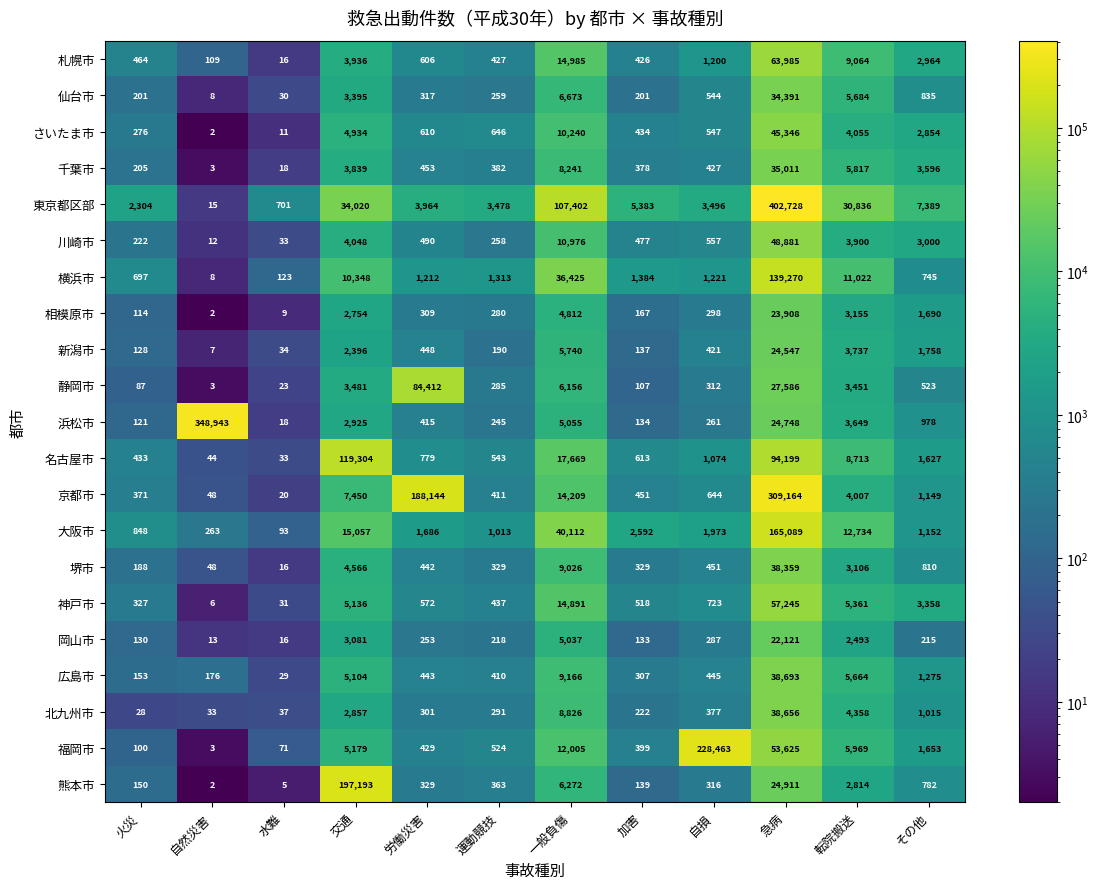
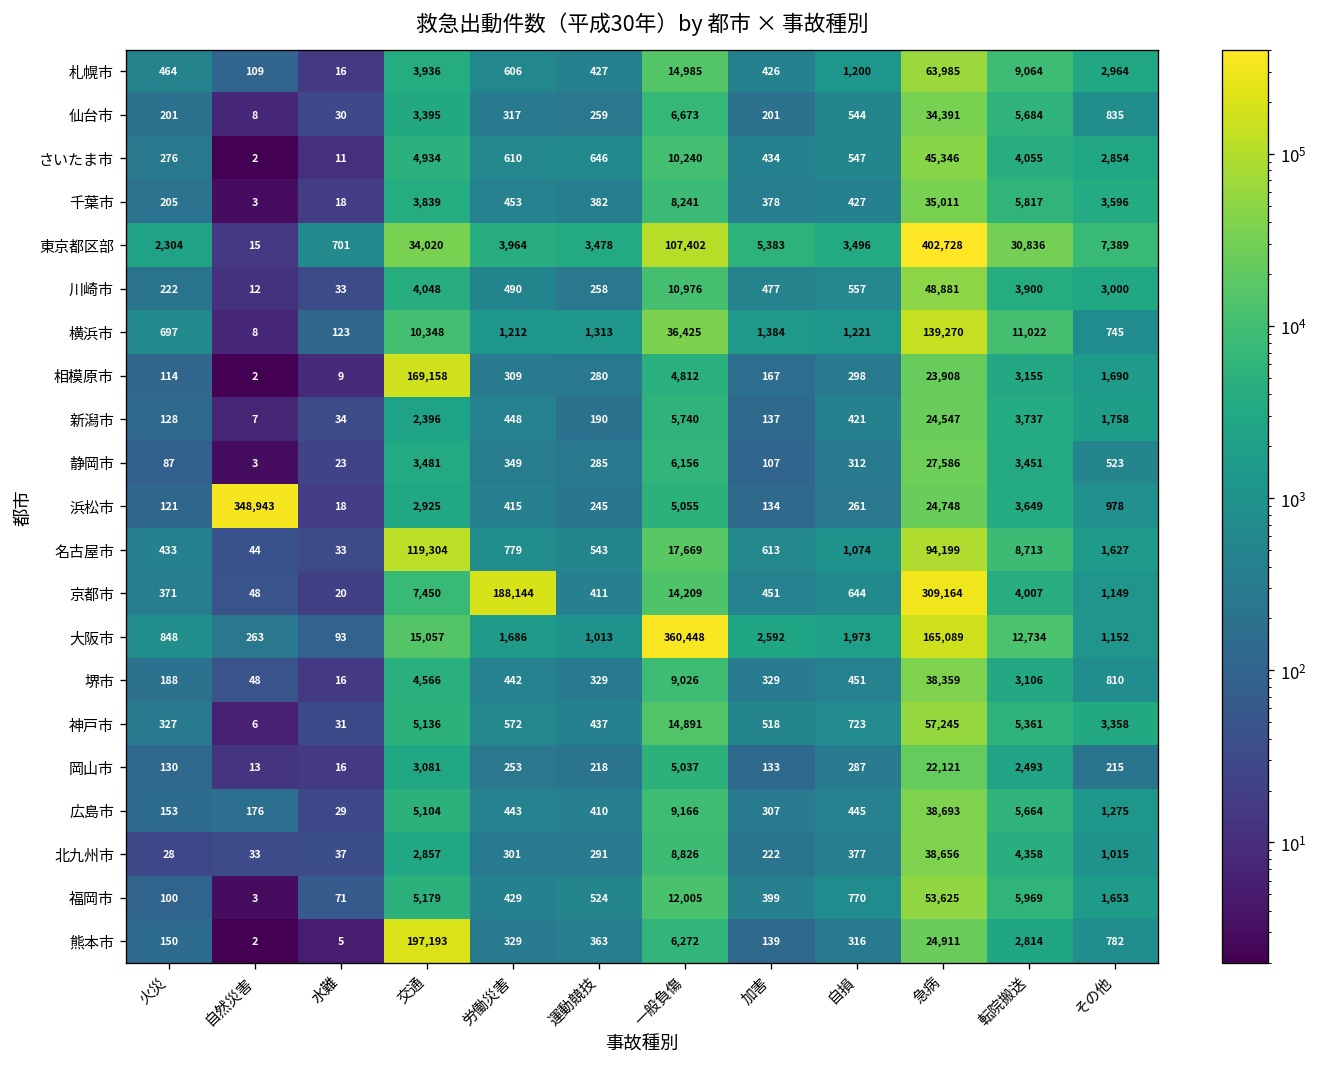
  {
    "相模原市": {
      "火災": "114",
      "自然災害": "2",
      "水難": "9",
-     "交通": "2,754",
+     "交通": "169,158",
      "労働災害": "309",
      "運動競技": "280",
      "一般負傷": "4,812",
      "加害": "167",
      "自損": "298",
      "急病": "23,908",
      "転院搬送": "3,155",
      "その他": "1,690"
    },
    "静岡市": {
      "火災": "87",
      "自然災害": "3",
      "水難": "23",
      "交通": "3,481",
-     "労働災害": "84,412",
+     "労働災害": "349",
      "運動競技": "285",
      "一般負傷": "6,156",
      "加害": "107",
      "自損": "312",
      "急病": "27,586",
      "転院搬送": "3,451",
      "その他": "523"
    },
    "大阪市": {
      "火災": "848",
      "自然災害": "263",
      "水難": "93",
      "交通": "15,057",
      "労働災害": "1,686",
      "運動競技": "1,013",
-     "一般負傷": "40,112",
+     "一般負傷": "360,448",
      "加害": "2,592",
      "自損": "1,973",
      "急病": "165,089",
      "転院搬送": "12,734",
      "その他": "1,152"
    },
    "福岡市": {
      "火災": "100",
      "自然災害": "3",
      "水難": "71",
      "交通": "5,179",
      "労働災害": "429",
      "運動競技": "524",
      "一般負傷": "12,005",
      "加害": "399",
-     "自損": "228,463",
+     "自損": "770",
      "急病": "53,625",
      "転院搬送": "5,969",
      "その他": "1,653"
    }
  }
